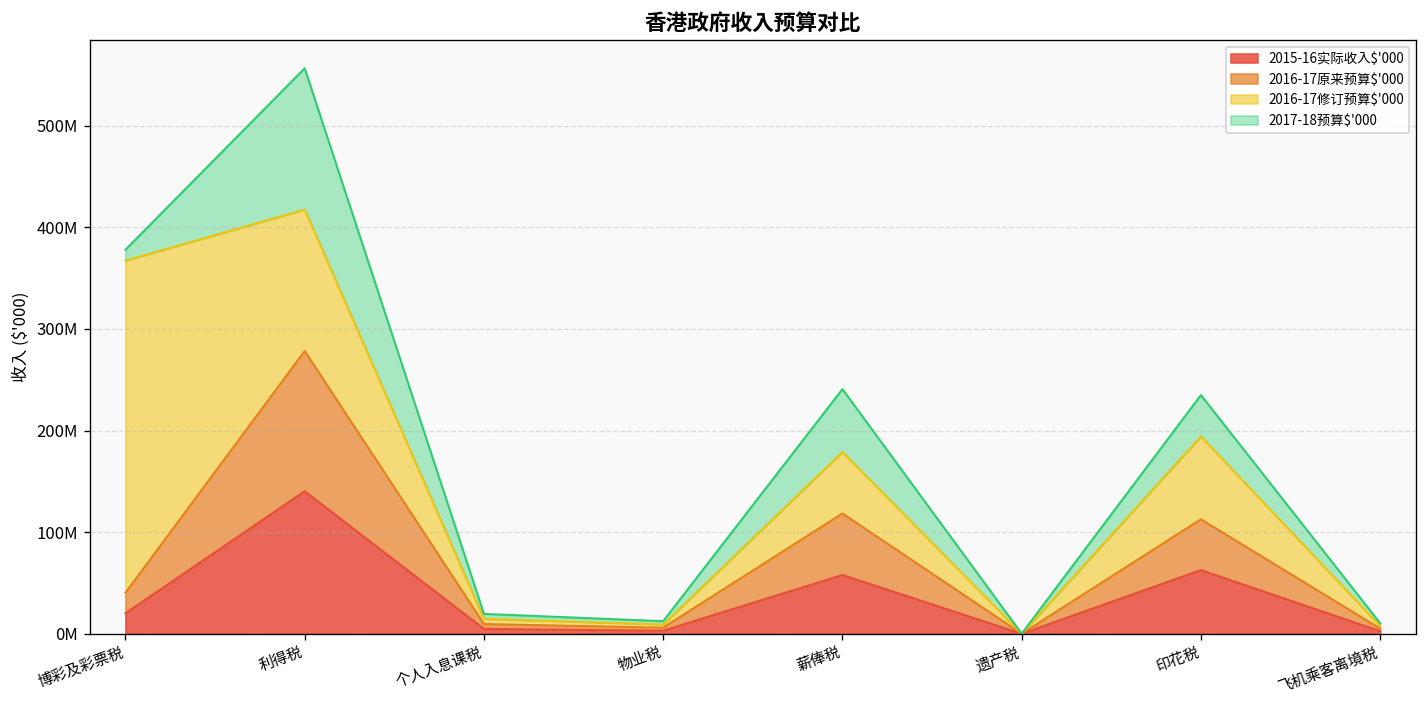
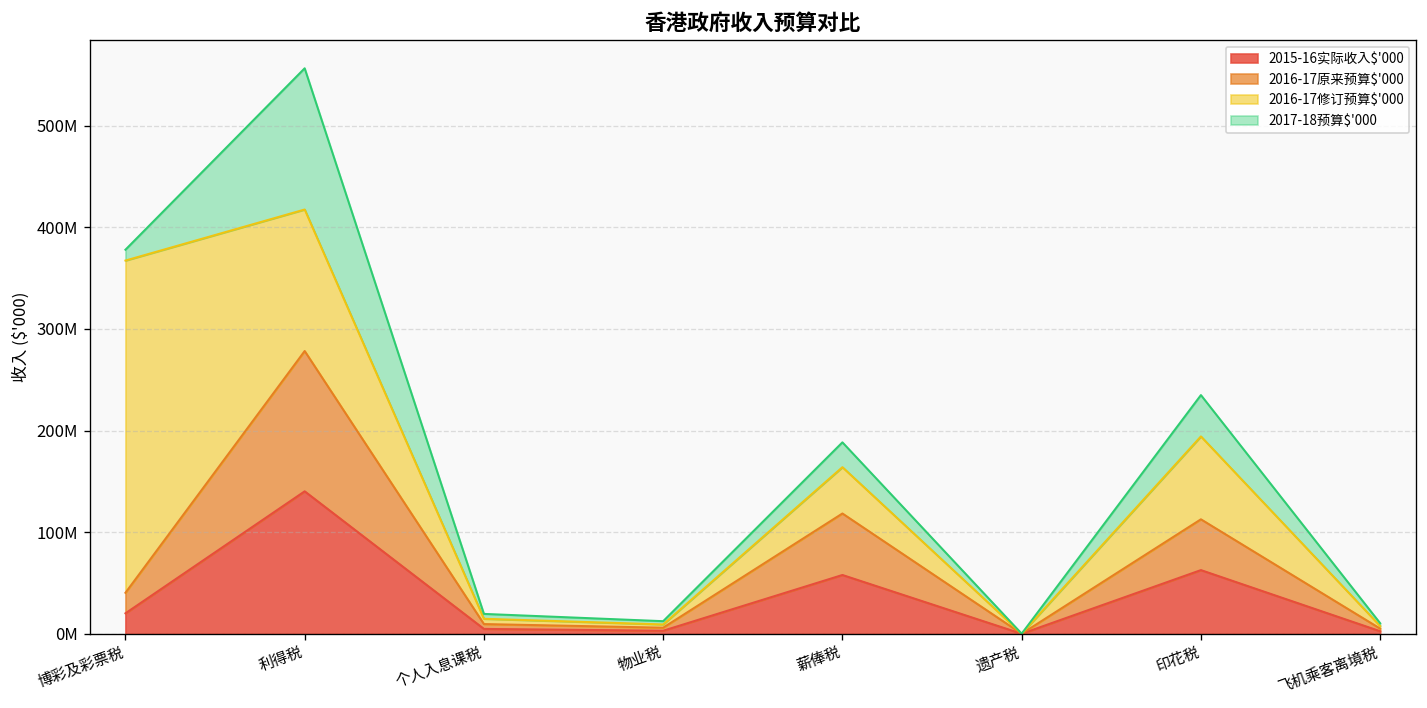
  {
    "2016-17修订预算$'000": {
      "博彩及彩票税": 330000000,
      "利得税": 140000000,
      "个人入息课税": 10000000,
      "物业税": 0,
-     "薪俸税": 60000000,
+     "薪俸税": 50000000,
      "印花税": 80000000
    },
    "2017-18预算$'000": {
      "博彩及彩票税": 10000000,
      "利得税": 140000000,
      "个人入息课税": 0,
      "物业税": 0,
-     "薪俸税": 60000000,
+     "薪俸税": 20000000,
      "印花税": 40000000
    }
  }
